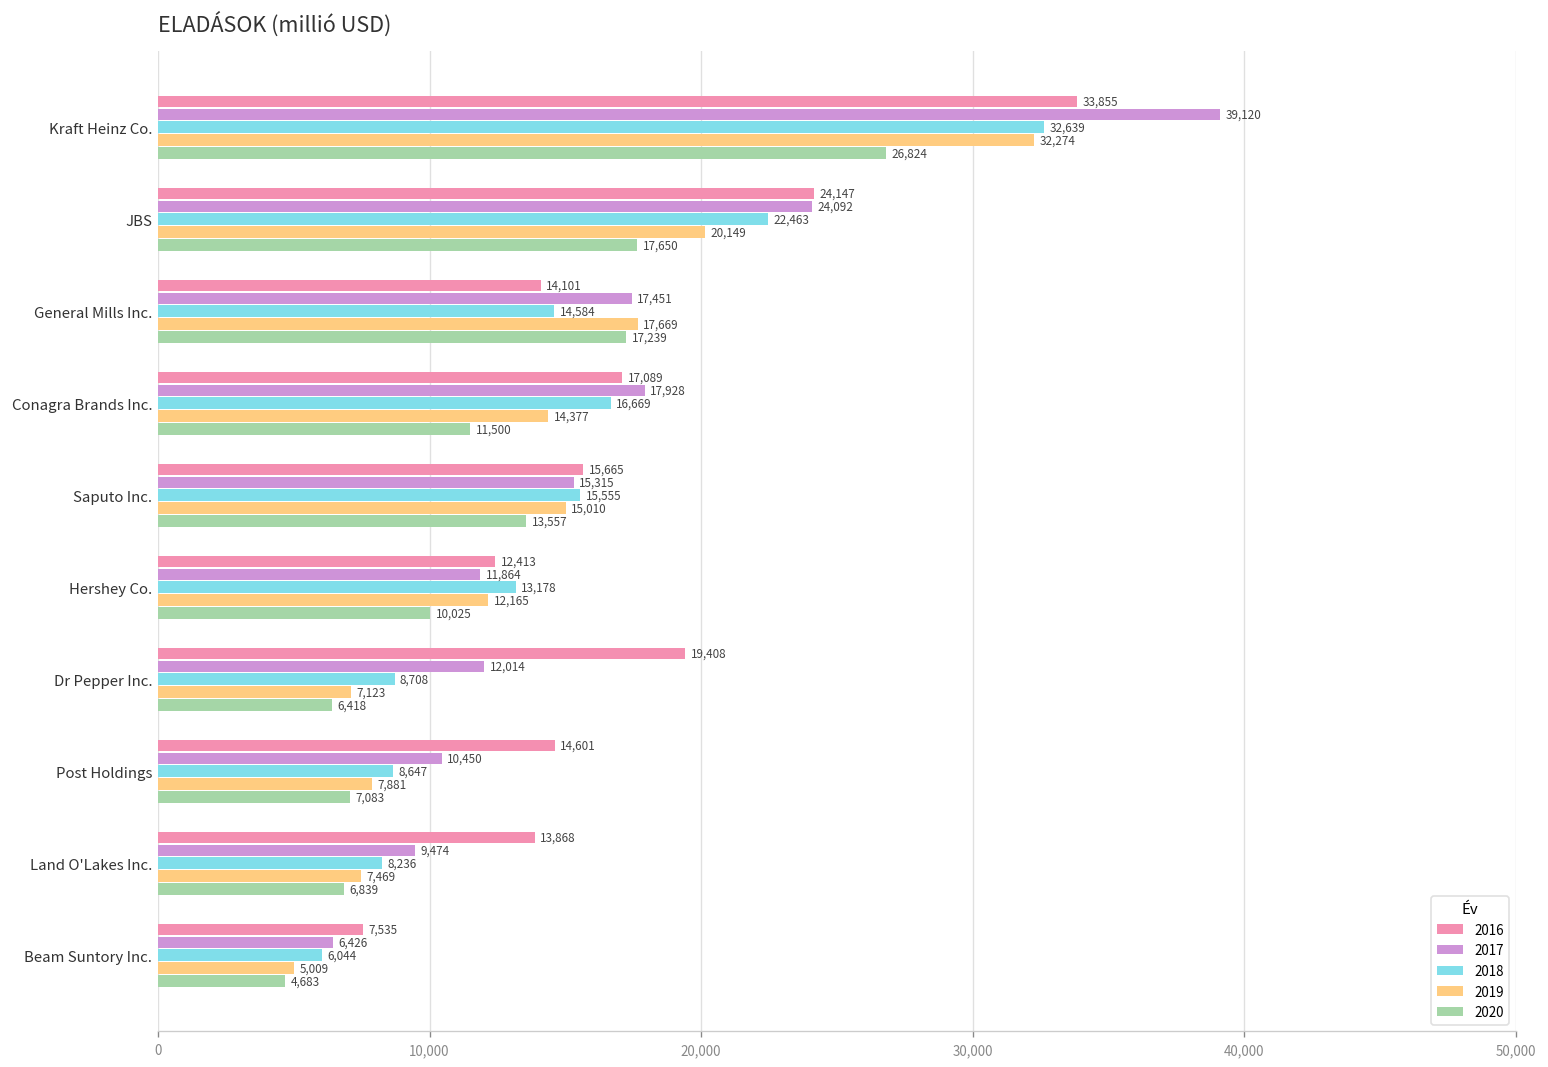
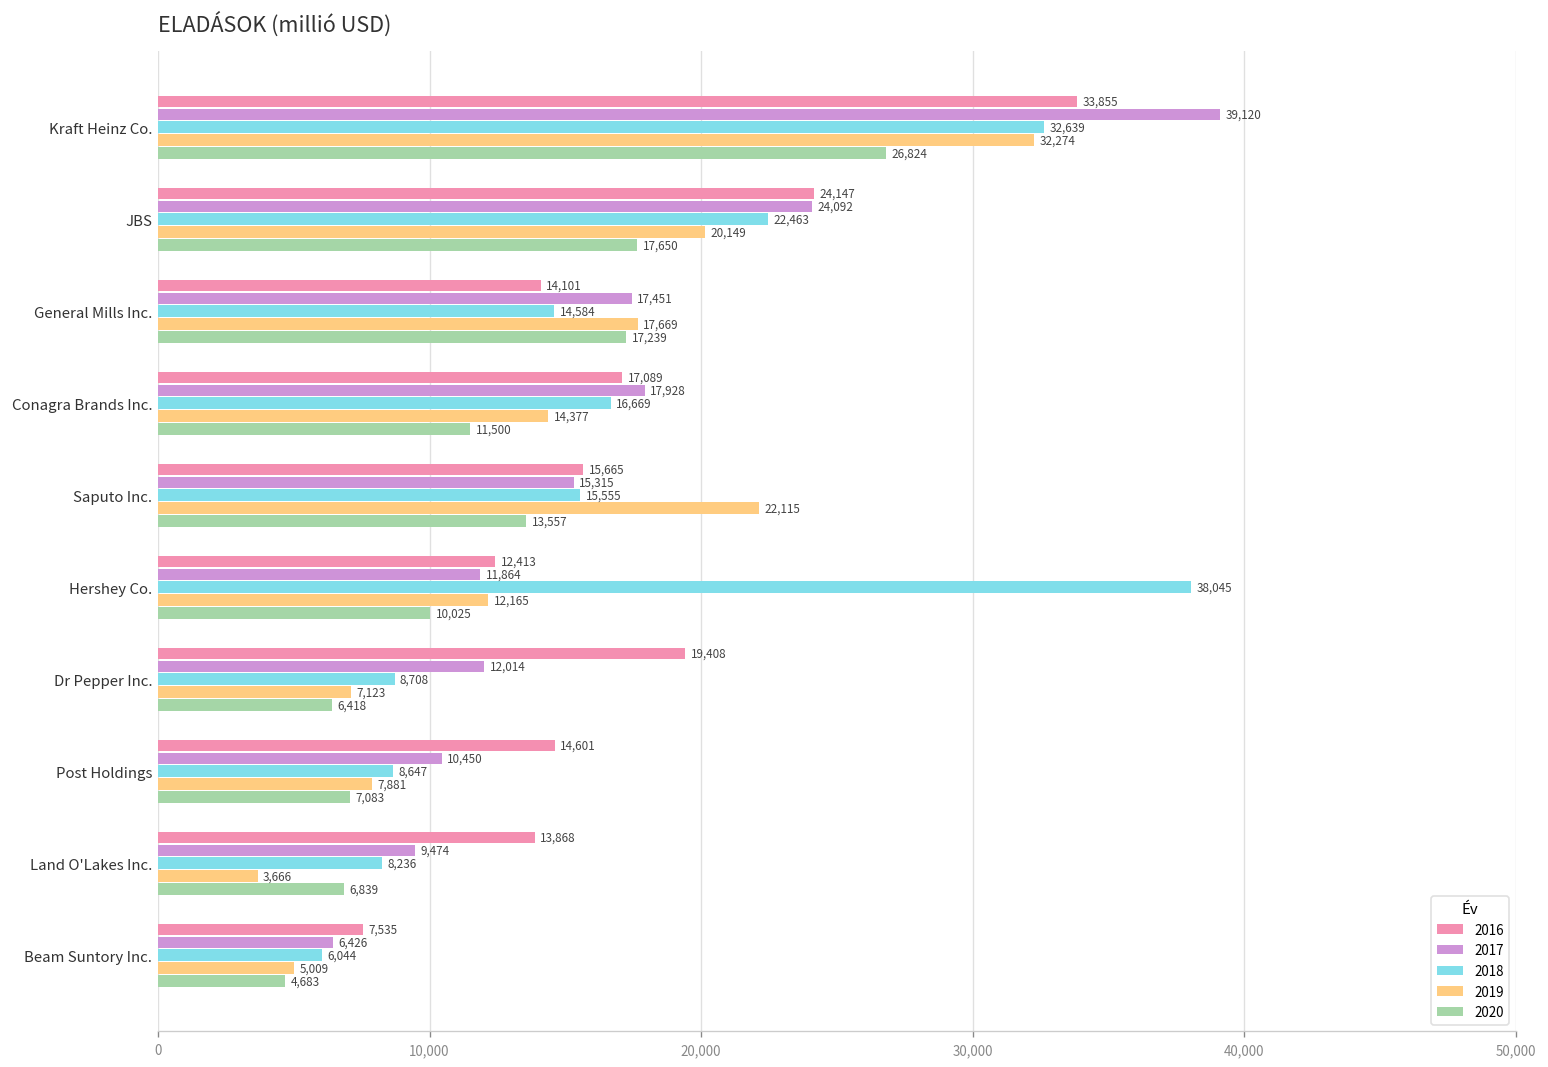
  {
    "2018": {
      "Kraft Heinz Co.": "32,639",
      "JBS": "22,463",
      "General Mills Inc.": "14,584",
      "Conagra Brands Inc.": "16,669",
      "Saputo Inc.": "15,555",
-     "Hershey Co.": "13,178",
+     "Hershey Co.": "38,045",
      "Dr Pepper Inc.": "8,708",
      "Post Holdings": "8,647",
      "Land O'Lakes Inc.": "8,236",
      "Beam Suntory Inc.": "6,044"
    },
    "2019": {
      "Kraft Heinz Co.": "32,274",
      "JBS": "20,149",
      "General Mills Inc.": "17,669",
      "Conagra Brands Inc.": "14,377",
-     "Saputo Inc.": "15,010",
+     "Saputo Inc.": "22,115",
      "Hershey Co.": "12,165",
      "Dr Pepper Inc.": "7,123",
      "Post Holdings": "7,881",
-     "Land O'Lakes Inc.": "7,469",
+     "Land O'Lakes Inc.": "3,666",
      "Beam Suntory Inc.": "5,009"
    },
    "2020": {
      "Kraft Heinz Co.": "26,824",
      "JBS": "17,650",
      "General Mills Inc.": "17,239",
      "Conagra Brands Inc.": "11,500",
      "Saputo Inc.": "13,557",
      "Hershey Co.": "10,025",
      "Dr Pepper Inc.": "6,418",
      "Post Holdings": "7,083",
      "Land O'Lakes Inc.": "6,839",
      "Beam Suntory Inc.": "4,683"
    }
  }
